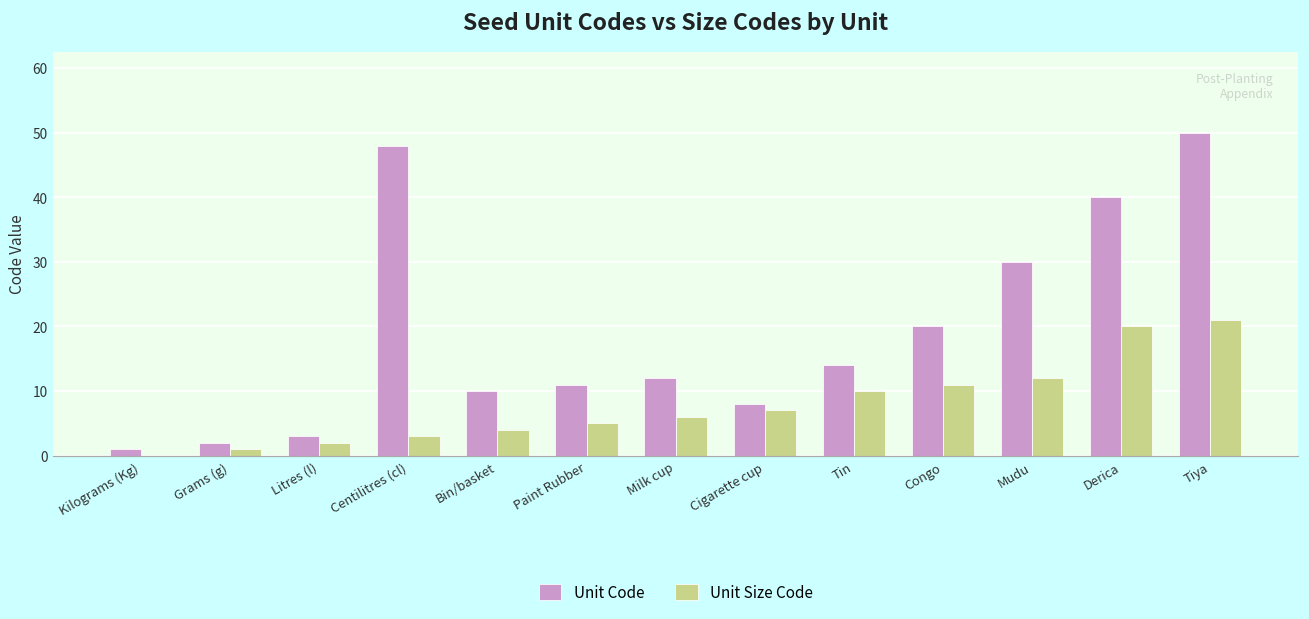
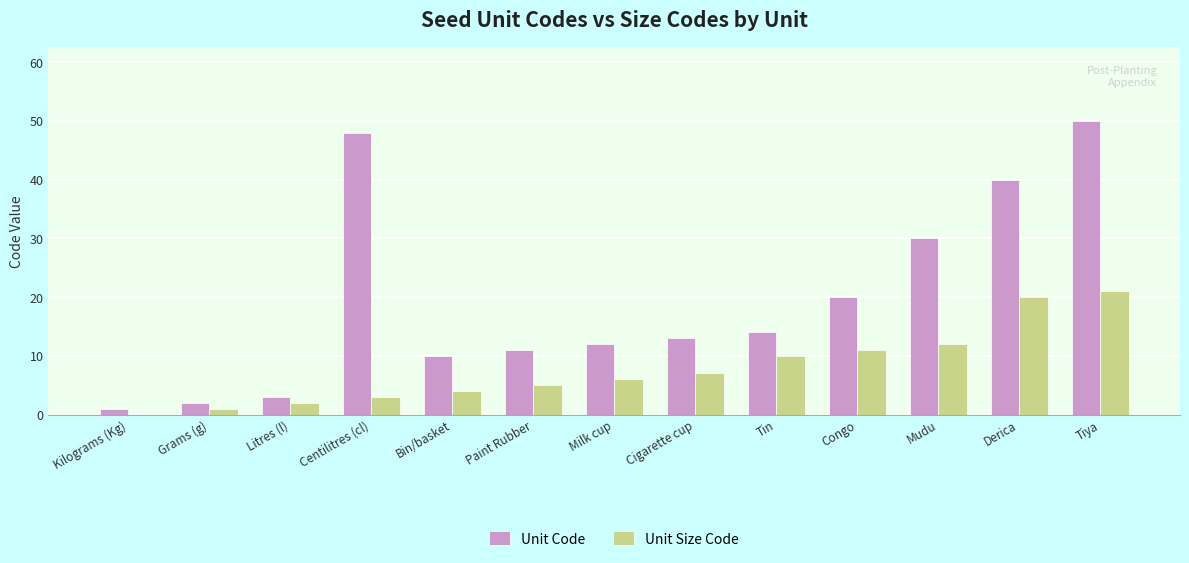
  {
    "Unit Code": {
      "Kilograms (Kg)": 1,
      "Grams (g)": 2,
      "Litres (l)": 3,
      "Centilitres (cl)": 48,
      "Bin/basket": 10,
      "Paint Rubber": 11,
      "Milk cup": 12,
-     "Cigarette cup": 8,
+     "Cigarette cup": 13,
      "Tin": 14,
      "Congo": 20,
      "Mudu": 30,
      "Derica": 40,
      "Tiya": 50
    },
    "Unit Size Code": {
      "Kilograms (Kg)": 0,
      "Grams (g)": 1,
      "Litres (l)": 2,
      "Centilitres (cl)": 3,
      "Bin/basket": 4,
      "Paint Rubber": 5,
      "Milk cup": 6,
      "Cigarette cup": 7,
      "Tin": 10,
      "Congo": 11,
      "Mudu": 12,
      "Derica": 20,
      "Tiya": 21
    }
  }
